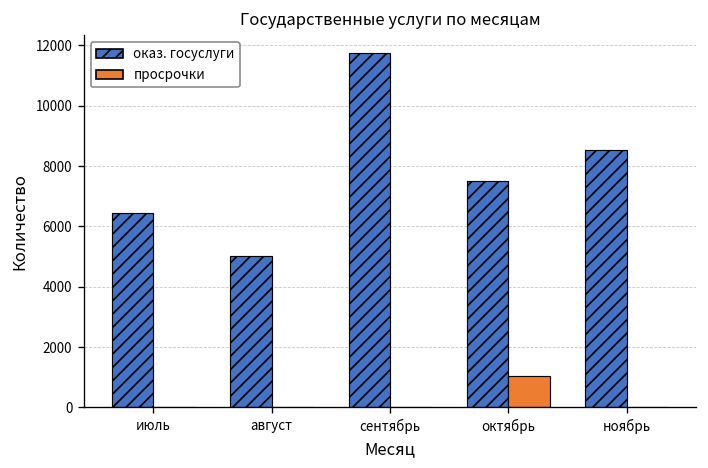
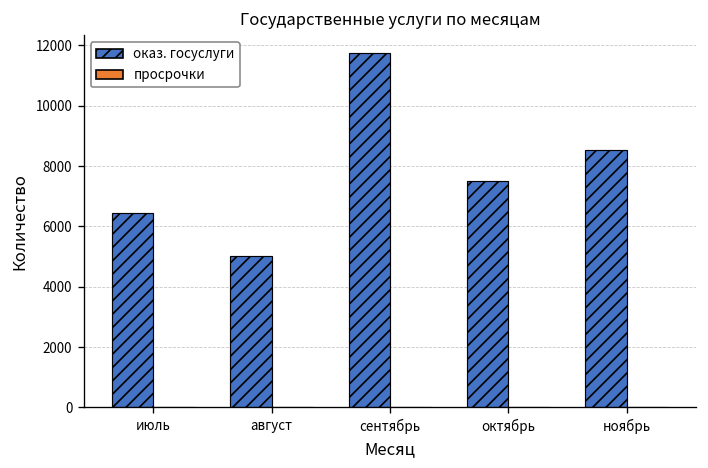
  {
    "оказ. госуслуги": {
      "июль": 6400,
      "август": 5000,
      "сентябрь": 11700,
      "октябрь": 7500,
      "ноябрь": 8500
    },
    "просрочки": {
      "август": 0,
      "сентябрь": 0,
-     "октябрь": 1100,
+     "октябрь": 0,
      "ноябрь": 0
    }
  }
